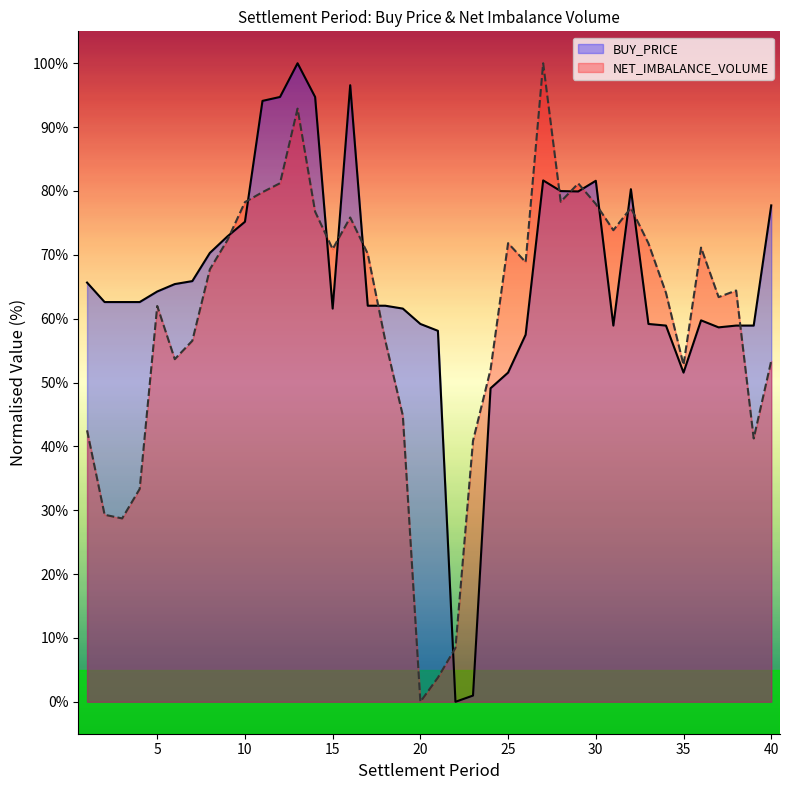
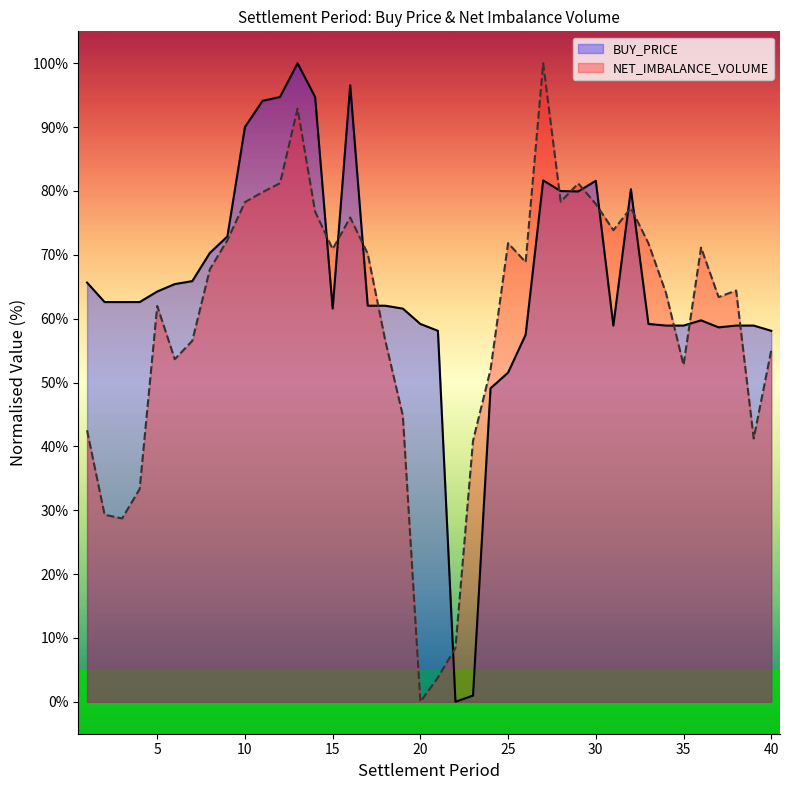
  {
    "BUY_PRICE": {
      "5": "64%",
-     "10": "75%",
+     "10": "90%",
      "15": "62%",
      "20": "59%",
      "25": "52%",
      "30": "82%",
-     "35": "52%",
-     "40": "78%"
+     "35": "59%",
+     "40": "58%"
    },
    "NET_IMBALANCE_VOLUME": {
      "5": "62%",
      "10": "78%",
      "15": "71%",
      "25": "72%",
      "30": "78%",
      "35": "53%",
-     "40": "53%"
+     "40": "55%"
    }
  }
